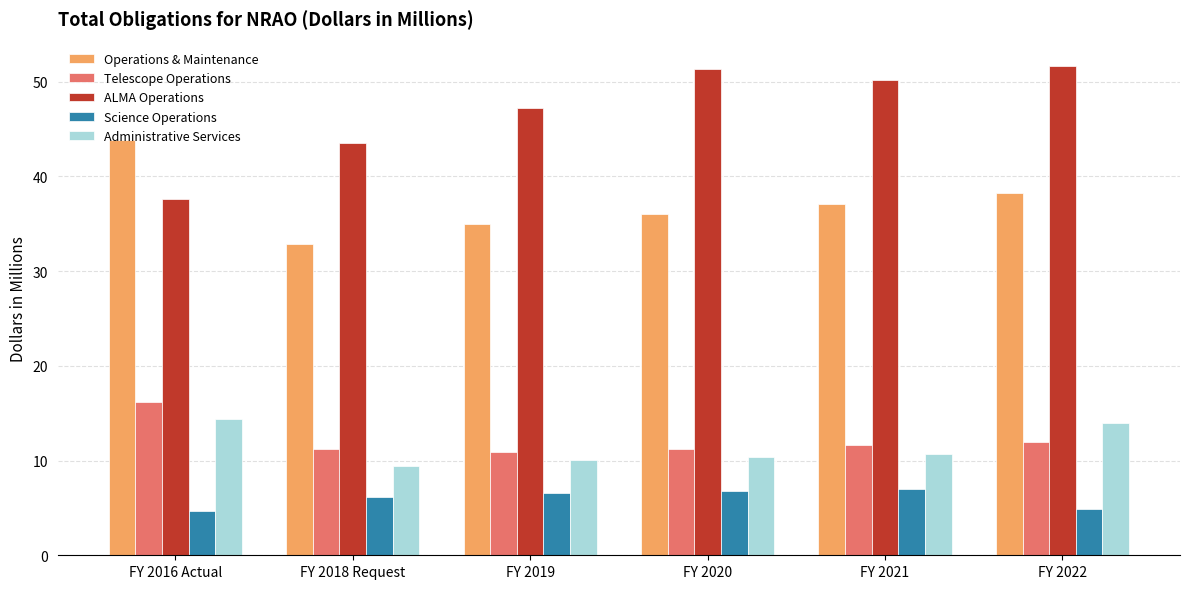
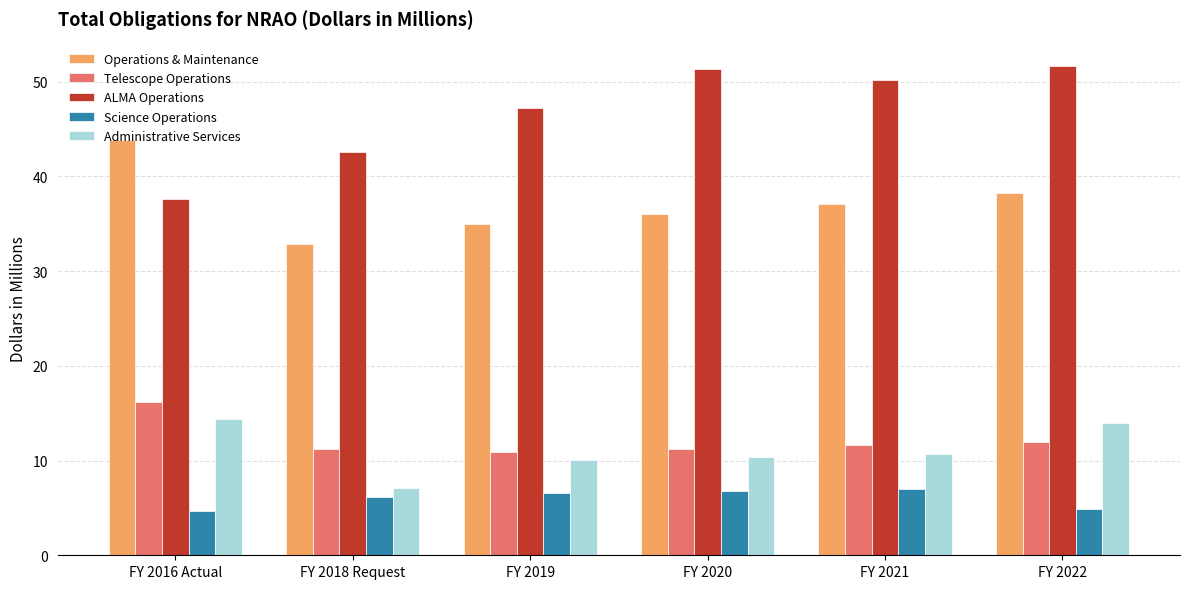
  {
    "ALMA Operations": {
      "FY 2016 Actual": 38,
-     "FY 2018 Request": 43.5,
+     "FY 2018 Request": 42.5,
      "FY 2019": 47,
      "FY 2020": 51,
      "FY 2021": 50,
      "FY 2022": 52
    },
    "Science Operations": {
      "FY 2016 Actual": 5,
      "FY 2018 Request": 6,
      "FY 2019": 7,
      "FY 2020": 7,
      "FY 2021": 7,
      "FY 2022": 5
    },
    "Administrative Services": {
      "FY 2016 Actual": 14,
-     "FY 2018 Request": 9,
+     "FY 2018 Request": 7,
      "FY 2019": 10,
      "FY 2020": 10,
      "FY 2021": 11,
      "FY 2022": 14
    }
  }
